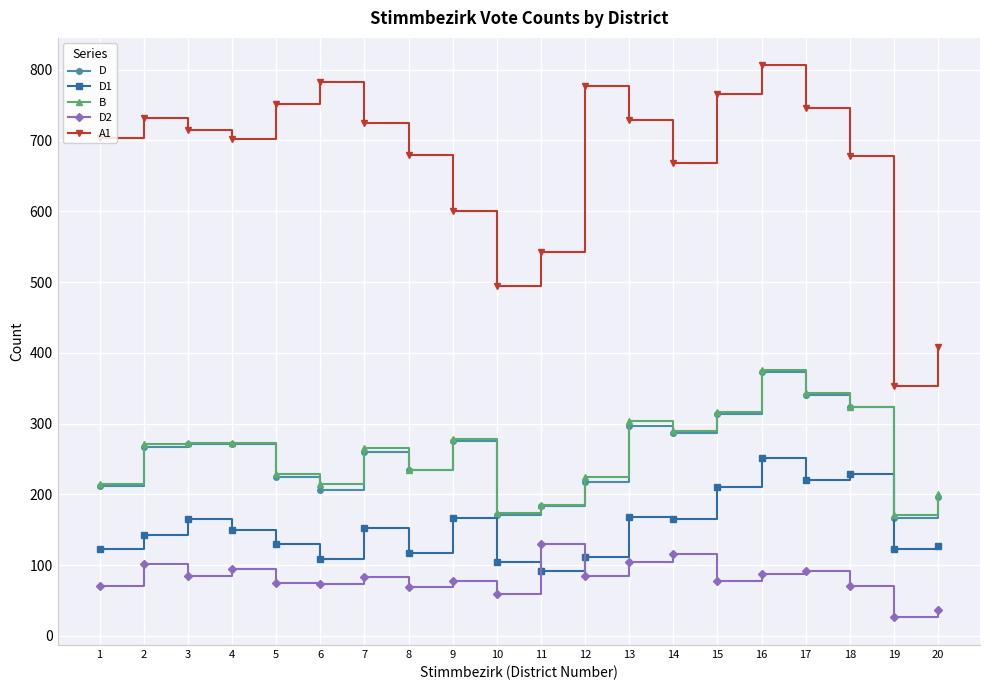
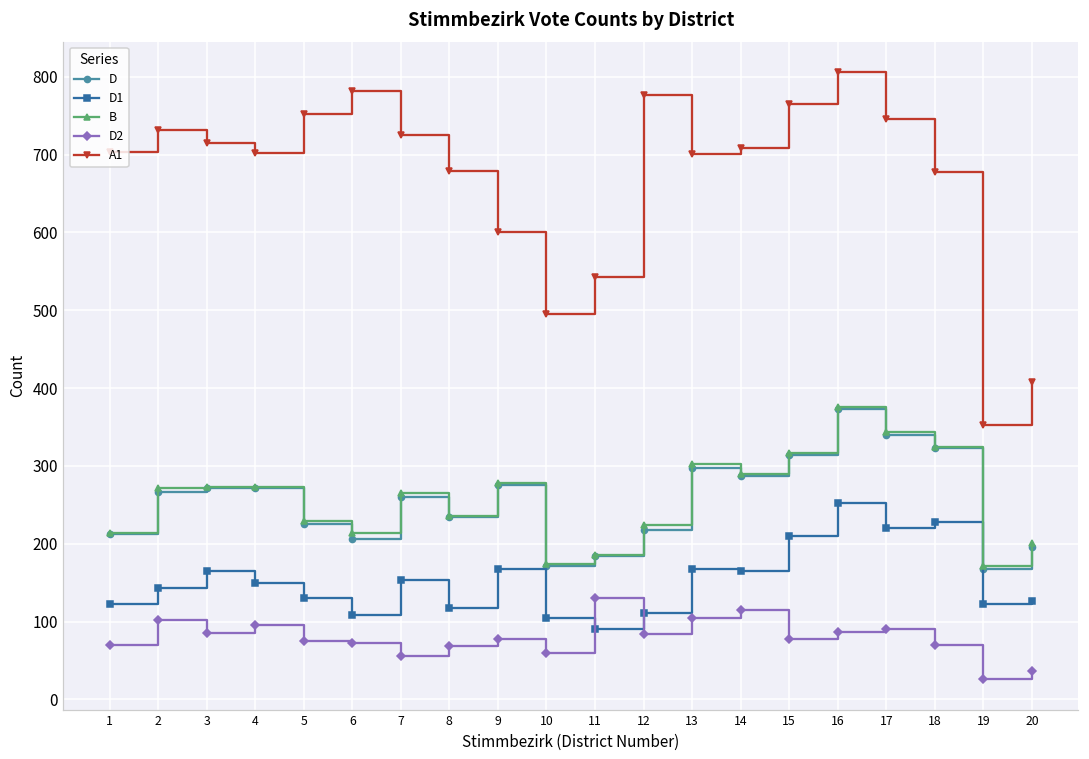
  {
    "B": {
      "2": 270,
      "5": 230,
      "6": 210,
      "7": 270,
      "12": 220,
      "13": 300,
      "19": 170,
      "20": 200
    },
    "D2": {
      "1": 70,
      "2": 100,
      "3": 90,
      "4": 100,
      "5": 80,
      "6": 70,
-     "7": 80,
+     "7": 60,
      "8": 70,
      "9": 80,
      "10": 60,
      "11": 130,
      "12": 80,
      "13": 110,
      "14": 120,
      "15": 80,
      "16": 90,
      "17": 90,
      "18": 70,
      "19": 30,
      "20": 40
    },
    "A1": {
      "2": 730,
      "3": 720,
      "4": 700,
      "5": 750,
      "6": 780,
      "7": 730,
      "8": 680,
      "9": 600,
      "10": 500,
      "11": 540,
      "12": 780,
-     "13": 730,
-     "14": 670,
+     "13": 700,
+     "14": 710,
      "15": 770,
      "16": 810,
      "17": 750,
      "18": 680,
      "19": 350,
      "20": 410
    }
  }
